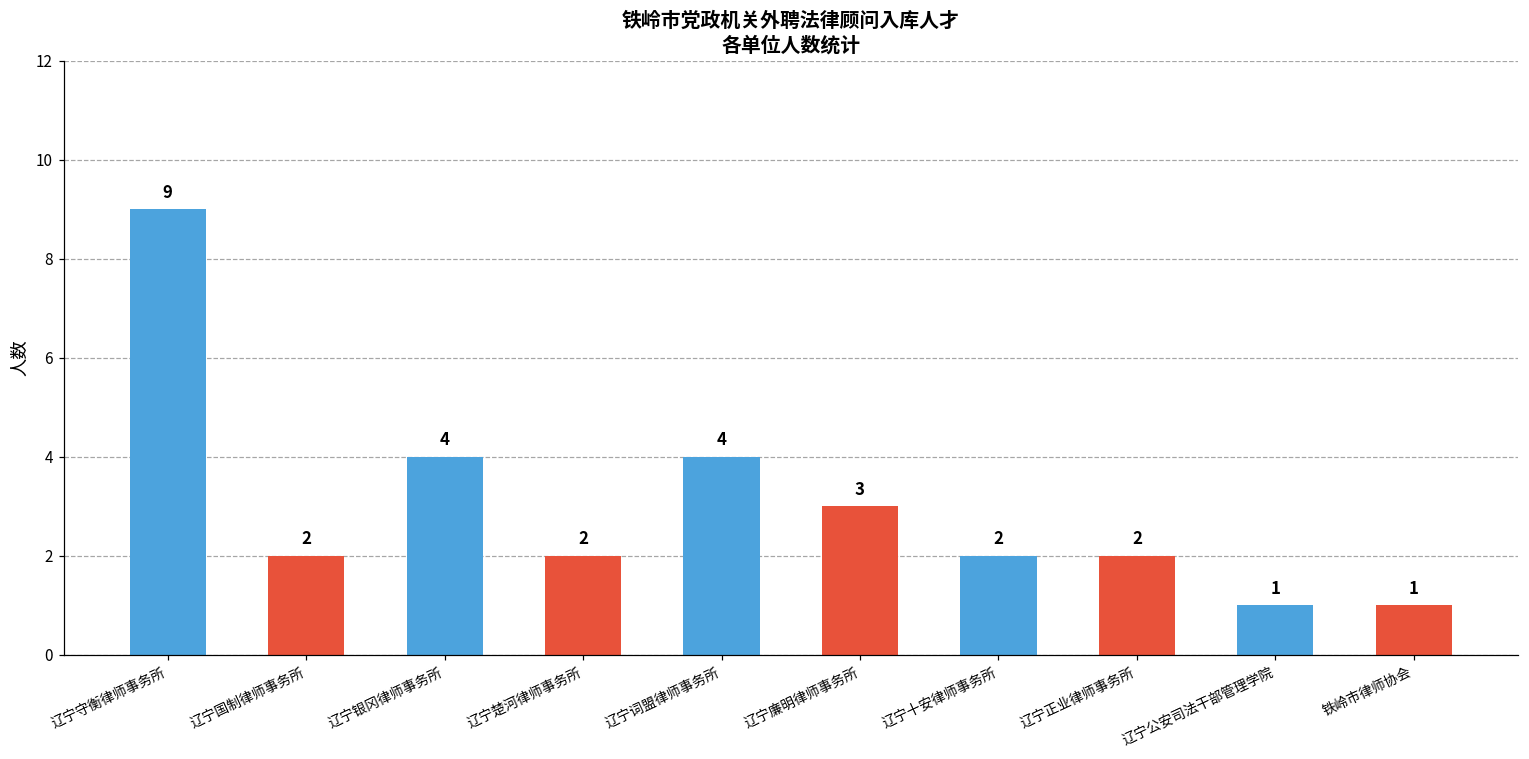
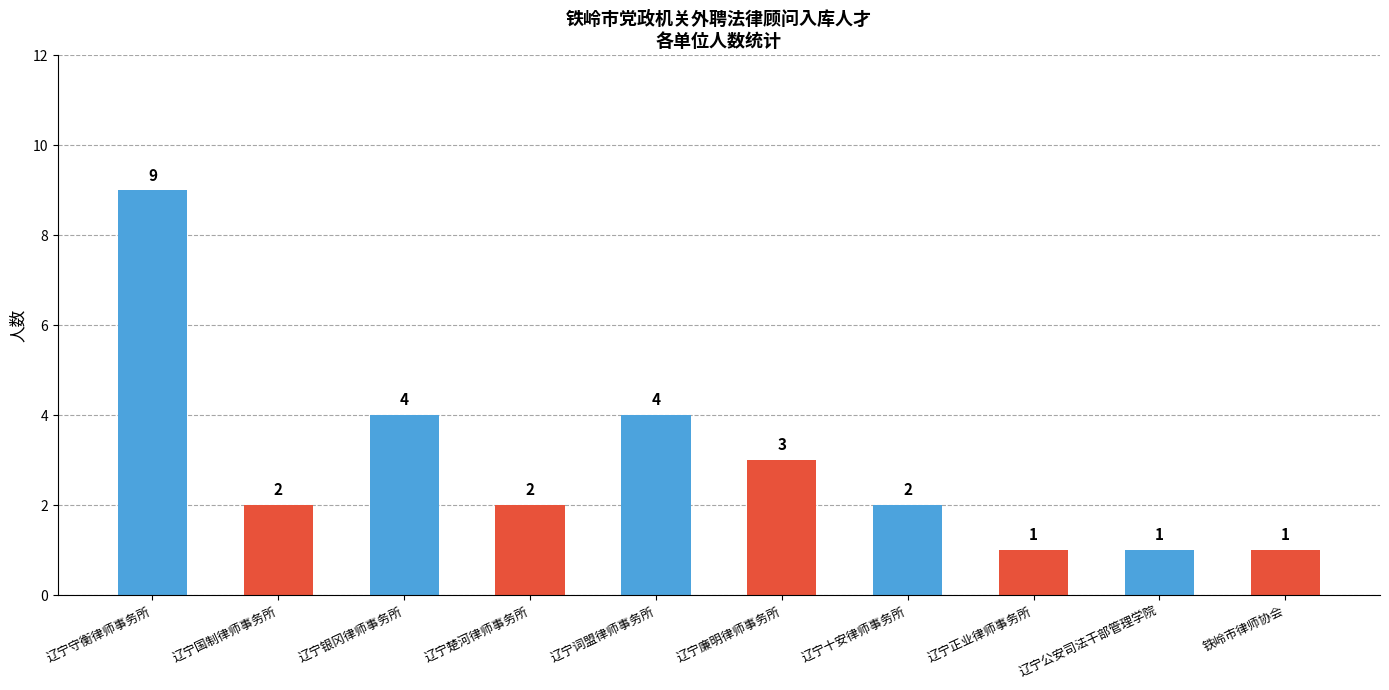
  {
    "辽宁守衡律师事务所": 9,
    "辽宁国制律师事务所": 2,
    "辽宁银冈律师事务所": 4,
    "辽宁楚河律师事务所": 2,
    "辽宁词盟律师事务所": 4,
    "辽宁廉明律师事务所": 3,
    "辽宁十安律师事务所": 2,
-   "辽宁正业律师事务所": 2,
+   "辽宁正业律师事务所": 1,
    "辽宁公安司法干部管理学院": 1,
    "铁岭市律师协会": 1
  }
